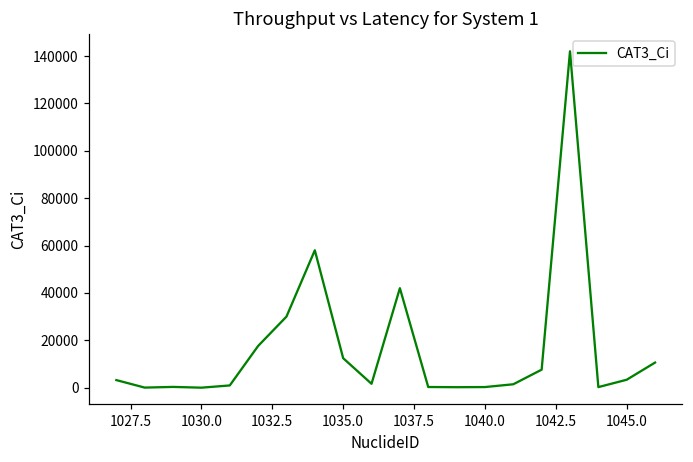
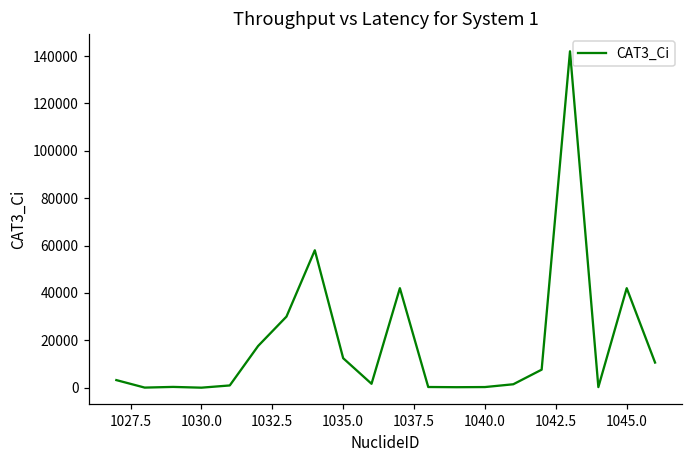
  {
    "1030.0": 0,
    "1035.0": 12000,
    "1040.0": 0,
-   "1045.0": 3000
+   "1045.0": 42000
  }
